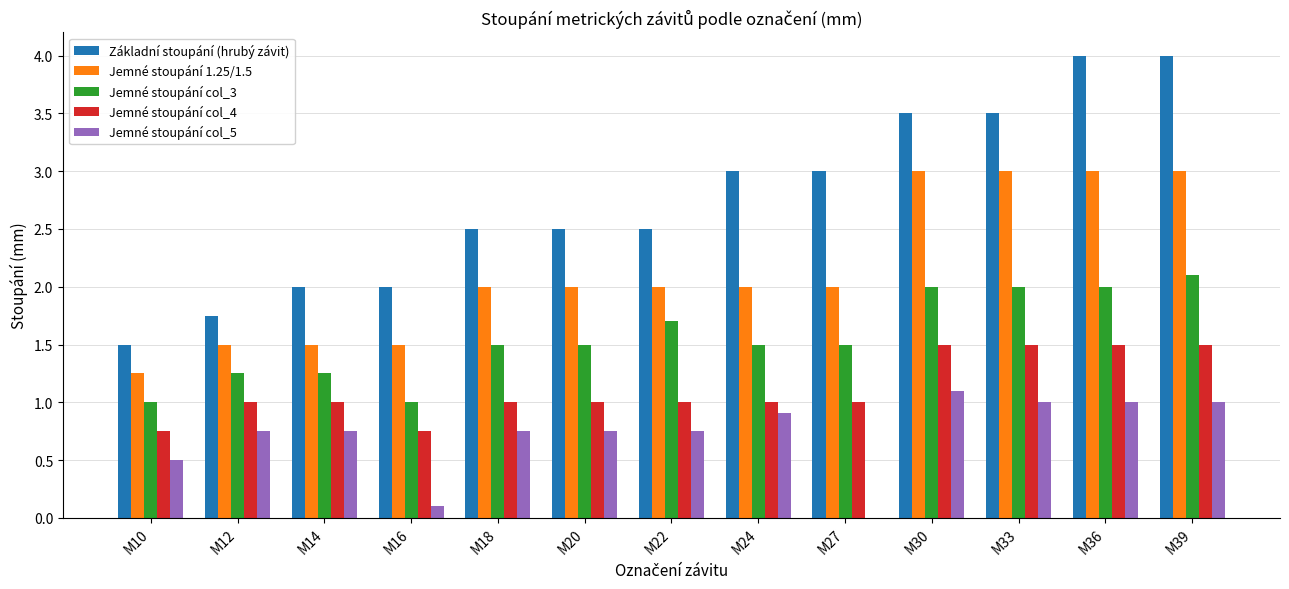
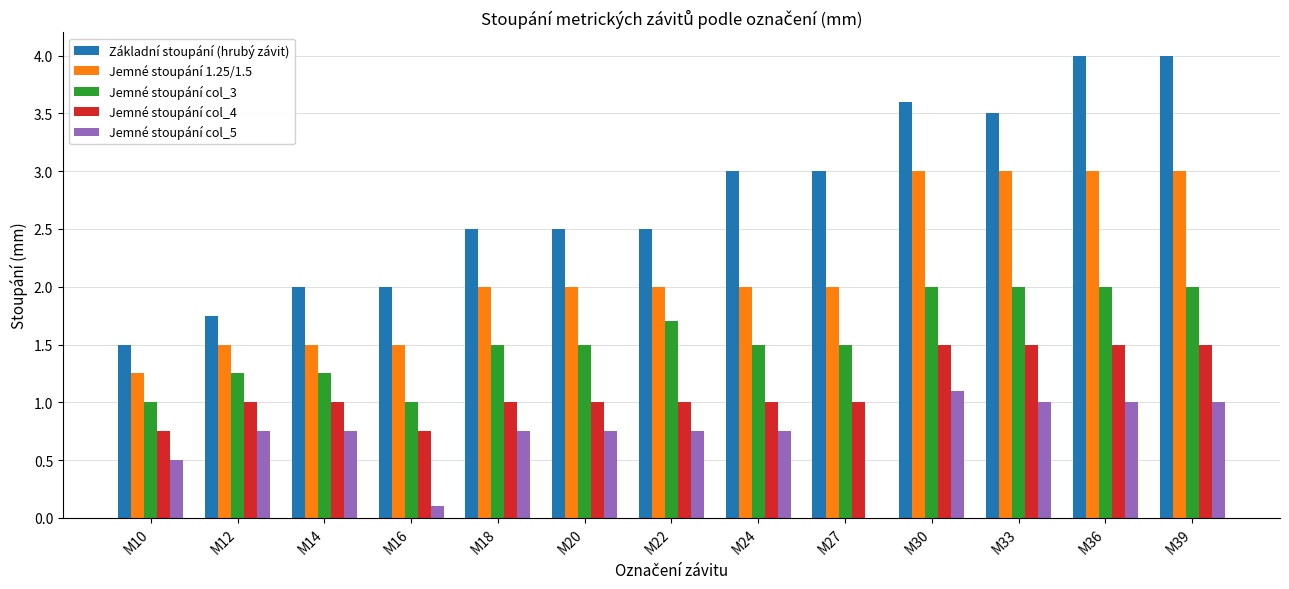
  {
    "Základní stoupání (hrubý závit)": {
      "M10": 1.5,
      "M12": 1.75,
      "M14": 2.0,
      "M16": 2.0,
      "M18": 2.5,
      "M20": 2.5,
      "M22": 2.5,
      "M24": 3.0,
      "M27": 3.0,
-     "M30": 3.5,
+     "M30": 3.6,
      "M33": 3.5,
      "M36": 4.0,
      "M39": 4.0
    },
    "Jemné stoupání 1.25/1.5": {
      "M10": 1.25,
      "M12": 1.50,
      "M14": 1.50,
      "M16": 1.50,
      "M18": 2.00,
      "M20": 2.00,
      "M22": 2.00,
      "M24": 2.00,
      "M27": 2.00,
      "M30": 3.00,
      "M33": 3.00,
      "M36": 3.00,
      "M39": 3.00
    },
    "Jemné stoupání col_3": {
      "M10": 1.0,
      "M12": 1.25,
      "M14": 1.25,
      "M16": 1.0,
      "M18": 1.5,
      "M20": 1.5,
      "M22": 1.7,
      "M24": 1.5,
      "M27": 1.5,
      "M30": 2.0,
      "M33": 2.0,
      "M36": 2.0,
-     "M39": 2.1
+     "M39": 2.0
    },
    "Jemné stoupání col_4": {
      "M10": 0.75,
      "M12": 1.00,
      "M14": 1.00,
      "M16": 0.75,
      "M18": 1.00,
      "M20": 1.00,
      "M22": 1.00,
      "M24": 1.00,
      "M27": 1.00,
      "M30": 1.50,
      "M33": 1.50,
      "M36": 1.50,
      "M39": 1.50
    },
    "Jemné stoupání col_5": {
      "M10": 0.50,
      "M12": 0.75,
      "M14": 0.75,
      "M16": 0.10,
      "M18": 0.75,
      "M20": 0.75,
      "M22": 0.75,
-     "M24": 0.91,
+     "M24": 0.75,
      "M27": 0.00,
      "M30": 1.10,
      "M33": 1.00,
      "M36": 1.00,
      "M39": 1.00
    }
  }
